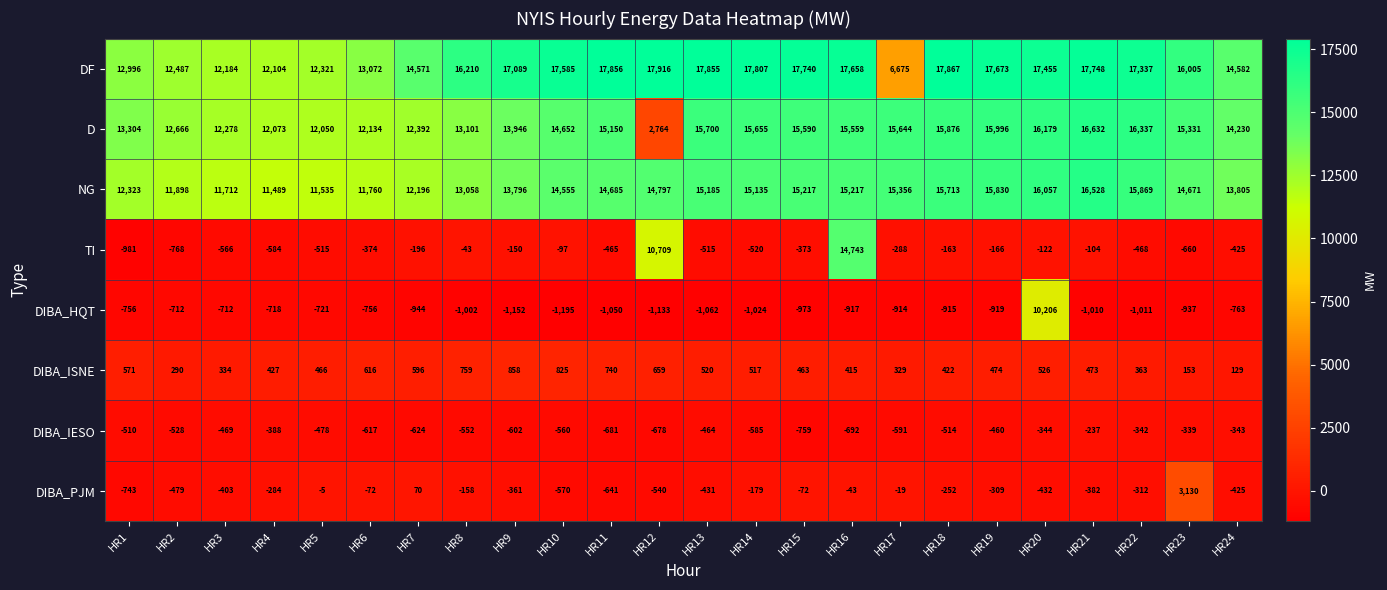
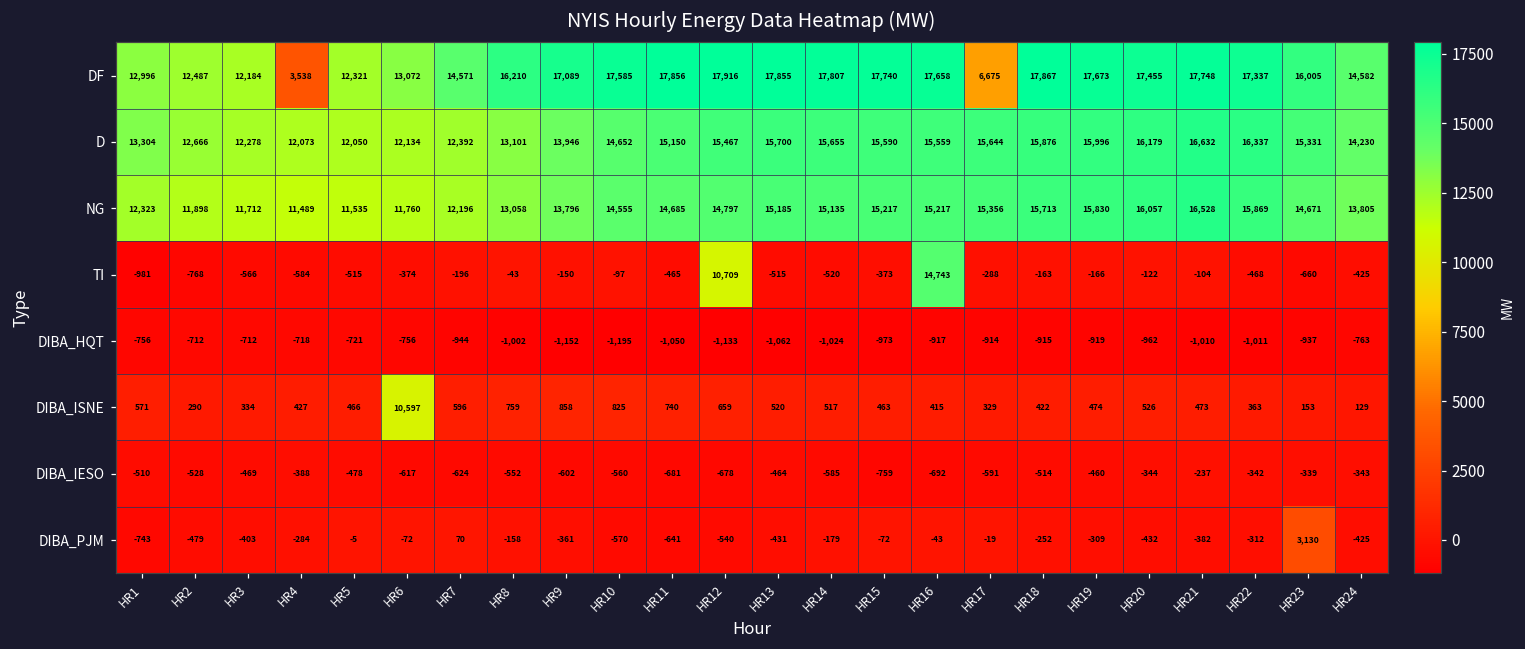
  {
    "DF": {
      "HR1": "12,996",
      "HR2": "12,487",
      "HR3": "12,184",
-     "HR4": "12,104",
+     "HR4": "3,538",
      "HR5": "12,321",
      "HR6": "13,072",
      "HR7": "14,571",
      "HR8": "16,210",
      "HR9": "17,089",
      "HR10": "17,585",
      "HR11": "17,856",
      "HR12": "17,916",
      "HR13": "17,855",
      "HR14": "17,807",
      "HR15": "17,740",
      "HR16": "17,658",
      "HR17": "6,675",
      "HR18": "17,867",
      "HR19": "17,673",
      "HR20": "17,455",
      "HR21": "17,748",
      "HR22": "17,337",
      "HR23": "16,005",
      "HR24": "14,582"
    },
    "D": {
      "HR1": "13,304",
      "HR2": "12,666",
      "HR3": "12,278",
      "HR4": "12,073",
      "HR5": "12,050",
      "HR6": "12,134",
      "HR7": "12,392",
      "HR8": "13,101",
      "HR9": "13,946",
      "HR10": "14,652",
      "HR11": "15,150",
-     "HR12": "2,764",
+     "HR12": "15,467",
      "HR13": "15,700",
      "HR14": "15,655",
      "HR15": "15,590",
      "HR16": "15,559",
      "HR17": "15,644",
      "HR18": "15,876",
      "HR19": "15,996",
      "HR20": "16,179",
      "HR21": "16,632",
      "HR22": "16,337",
      "HR23": "15,331",
      "HR24": "14,230"
    },
    "NG": {
      "HR1": "12,323",
      "HR2": "11,898",
      "HR3": "11,712",
      "HR4": "11,489",
      "HR5": "11,535",
      "HR6": "11,760",
      "HR7": "12,196",
      "HR8": "13,058",
      "HR9": "13,796",
      "HR10": "14,555",
      "HR11": "14,685",
      "HR12": "14,797",
      "HR13": "15,185",
      "HR14": "15,135",
      "HR15": "15,217",
      "HR16": "15,217",
      "HR17": "15,356",
      "HR18": "15,713",
      "HR19": "15,830",
      "HR20": "16,057",
      "HR21": "16,528",
      "HR22": "15,869",
      "HR23": "14,671",
      "HR24": "13,805"
    },
    "TI": {
      "HR1": "-981",
      "HR2": "-768",
      "HR3": "-566",
      "HR4": "-584",
      "HR5": "-515",
      "HR6": "-374",
      "HR7": "-196",
      "HR8": "-43",
      "HR9": "-150",
      "HR10": "-97",
      "HR11": "-465",
      "HR12": "10,709",
      "HR13": "-515",
      "HR14": "-520",
      "HR15": "-373",
      "HR16": "14,743",
      "HR17": "-288",
      "HR18": "-163",
      "HR19": "-166",
      "HR20": "-122",
      "HR21": "-104",
      "HR22": "-468",
      "HR23": "-660",
      "HR24": "-425"
    },
    "DIBA_HQT": {
      "HR1": "-756",
      "HR2": "-712",
      "HR3": "-712",
      "HR4": "-718",
      "HR5": "-721",
      "HR6": "-756",
      "HR7": "-944",
      "HR8": "-1,002",
      "HR9": "-1,152",
      "HR10": "-1,195",
      "HR11": "-1,050",
      "HR12": "-1,133",
      "HR13": "-1,062",
      "HR14": "-1,024",
      "HR15": "-973",
      "HR16": "-917",
      "HR17": "-914",
      "HR18": "-915",
      "HR19": "-919",
-     "HR20": "10,206",
+     "HR20": "-962",
      "HR21": "-1,010",
      "HR22": "-1,011",
      "HR23": "-937",
      "HR24": "-763"
    },
    "DIBA_ISNE": {
      "HR1": "571",
      "HR2": "290",
      "HR3": "334",
      "HR4": "427",
      "HR5": "466",
-     "HR6": "616",
+     "HR6": "10,597",
      "HR7": "596",
      "HR8": "759",
      "HR9": "858",
      "HR10": "825",
      "HR11": "740",
      "HR12": "659",
      "HR13": "520",
      "HR14": "517",
      "HR15": "463",
      "HR16": "415",
      "HR17": "329",
      "HR18": "422",
      "HR19": "474",
      "HR20": "526",
      "HR21": "473",
      "HR22": "363",
      "HR23": "153",
      "HR24": "129"
    },
    "DIBA_IESO": {
      "HR1": "-510",
      "HR2": "-528",
      "HR3": "-469",
      "HR4": "-388",
      "HR5": "-478",
      "HR6": "-617",
      "HR7": "-624",
      "HR8": "-552",
      "HR9": "-602",
      "HR10": "-560",
      "HR11": "-681",
      "HR12": "-678",
      "HR13": "-464",
      "HR14": "-585",
      "HR15": "-759",
      "HR16": "-692",
      "HR17": "-591",
      "HR18": "-514",
      "HR19": "-460",
      "HR20": "-344",
      "HR21": "-237",
      "HR22": "-342",
      "HR23": "-339",
      "HR24": "-343"
    },
    "DIBA_PJM": {
      "HR1": "-743",
      "HR2": "-479",
      "HR3": "-403",
      "HR4": "-284",
      "HR5": "-5",
      "HR6": "-72",
      "HR7": "70",
      "HR8": "-158",
      "HR9": "-361",
      "HR10": "-570",
      "HR11": "-641",
      "HR12": "-540",
      "HR13": "-431",
      "HR14": "-179",
      "HR15": "-72",
      "HR16": "-43",
      "HR17": "-19",
      "HR18": "-252",
      "HR19": "-309",
      "HR20": "-432",
      "HR21": "-382",
      "HR22": "-312",
      "HR23": "3,130",
      "HR24": "-425"
    }
  }
